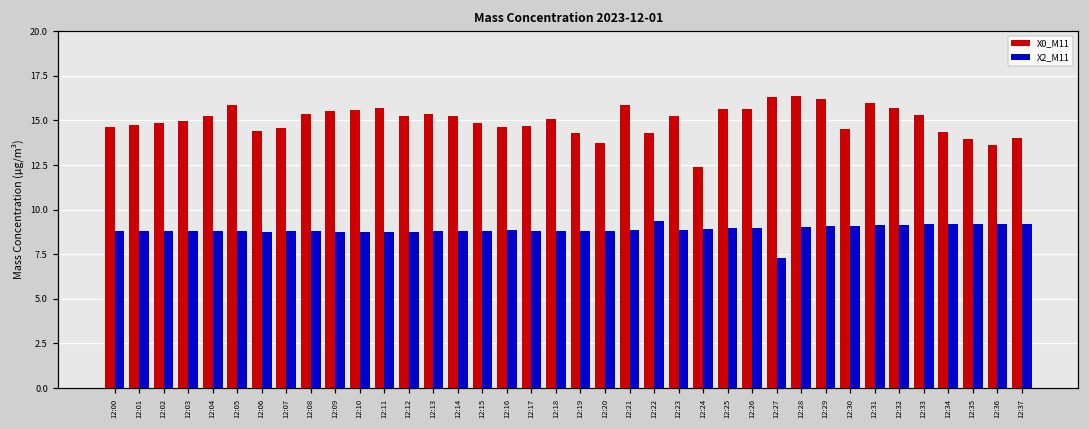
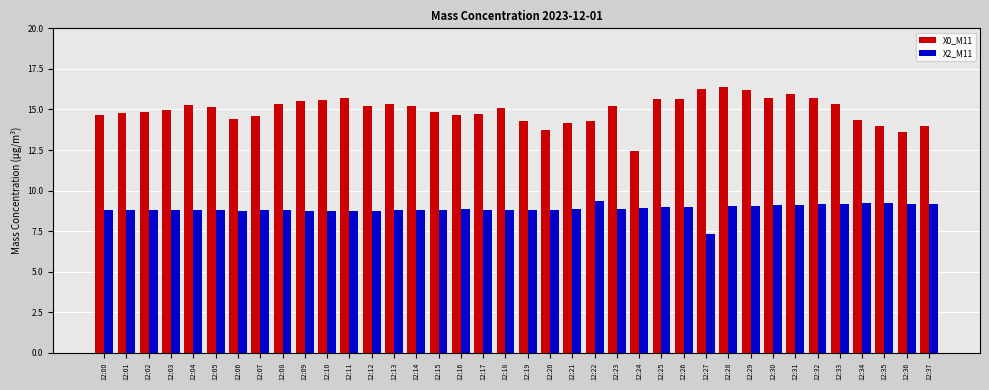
  {
    "X0_M11": {
      "12:00": 14.7,
      "12:01": 14.8,
      "12:02": 14.9,
      "12:03": 15.0,
      "12:04": 15.3,
-     "12:05": 15.9,
+     "12:05": 15.2,
      "12:06": 14.4,
      "12:07": 14.6,
      "12:08": 15.3,
      "12:09": 15.5,
      "12:10": 15.6,
      "12:11": 15.7,
      "12:12": 15.2,
      "12:13": 15.4,
      "12:14": 15.2,
      "12:15": 14.8,
      "12:16": 14.7,
      "12:17": 14.7,
      "12:18": 15.1,
      "12:19": 14.3,
      "12:20": 13.7,
-     "12:21": 15.9,
+     "12:21": 14.2,
      "12:22": 14.3,
      "12:23": 15.2,
      "12:24": 12.4,
      "12:25": 15.6,
      "12:26": 15.7,
      "12:27": 16.3,
      "12:28": 16.4,
      "12:29": 16.2,
-     "12:30": 14.5,
+     "12:30": 15.7,
      "12:31": 16.0,
      "12:32": 15.7,
      "12:33": 15.3,
      "12:34": 14.3,
      "12:35": 14.0,
      "12:36": 13.6,
      "12:37": 14.0
    },
    "X2_M11": {
      "12:00": 8.8,
      "12:01": 8.8,
      "12:02": 8.8,
      "12:03": 8.8,
      "12:04": 8.8,
      "12:05": 8.8,
      "12:06": 8.8,
      "12:07": 8.8,
      "12:08": 8.8,
      "12:09": 8.8,
      "12:10": 8.8,
      "12:11": 8.8,
      "12:12": 8.8,
      "12:13": 8.8,
      "12:14": 8.8,
      "12:15": 8.8,
      "12:16": 8.8,
      "12:17": 8.8,
      "12:18": 8.8,
      "12:19": 8.8,
      "12:20": 8.8,
      "12:21": 8.9,
      "12:22": 9.4,
      "12:23": 8.9,
      "12:24": 8.9,
      "12:25": 9.0,
      "12:26": 9.0,
      "12:27": 7.3,
      "12:28": 9.0,
      "12:29": 9.1,
      "12:30": 9.1,
      "12:31": 9.1,
      "12:32": 9.2,
      "12:33": 9.2,
      "12:34": 9.2,
      "12:35": 9.2,
      "12:36": 9.2,
      "12:37": 9.2
    }
  }
